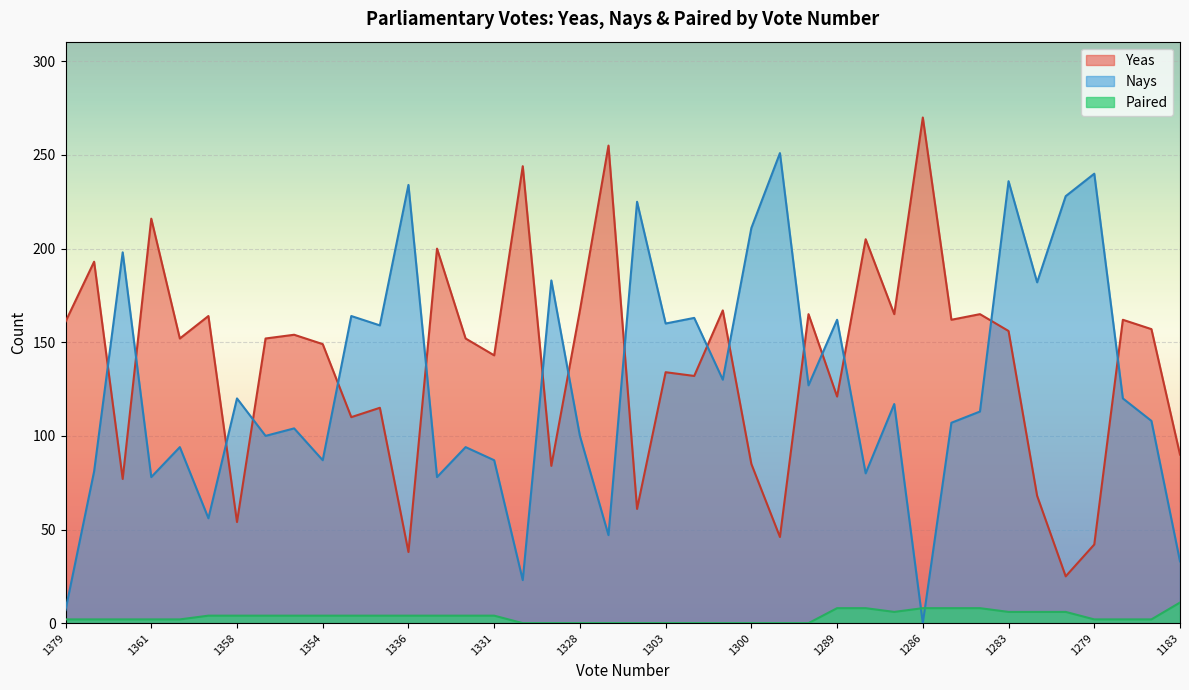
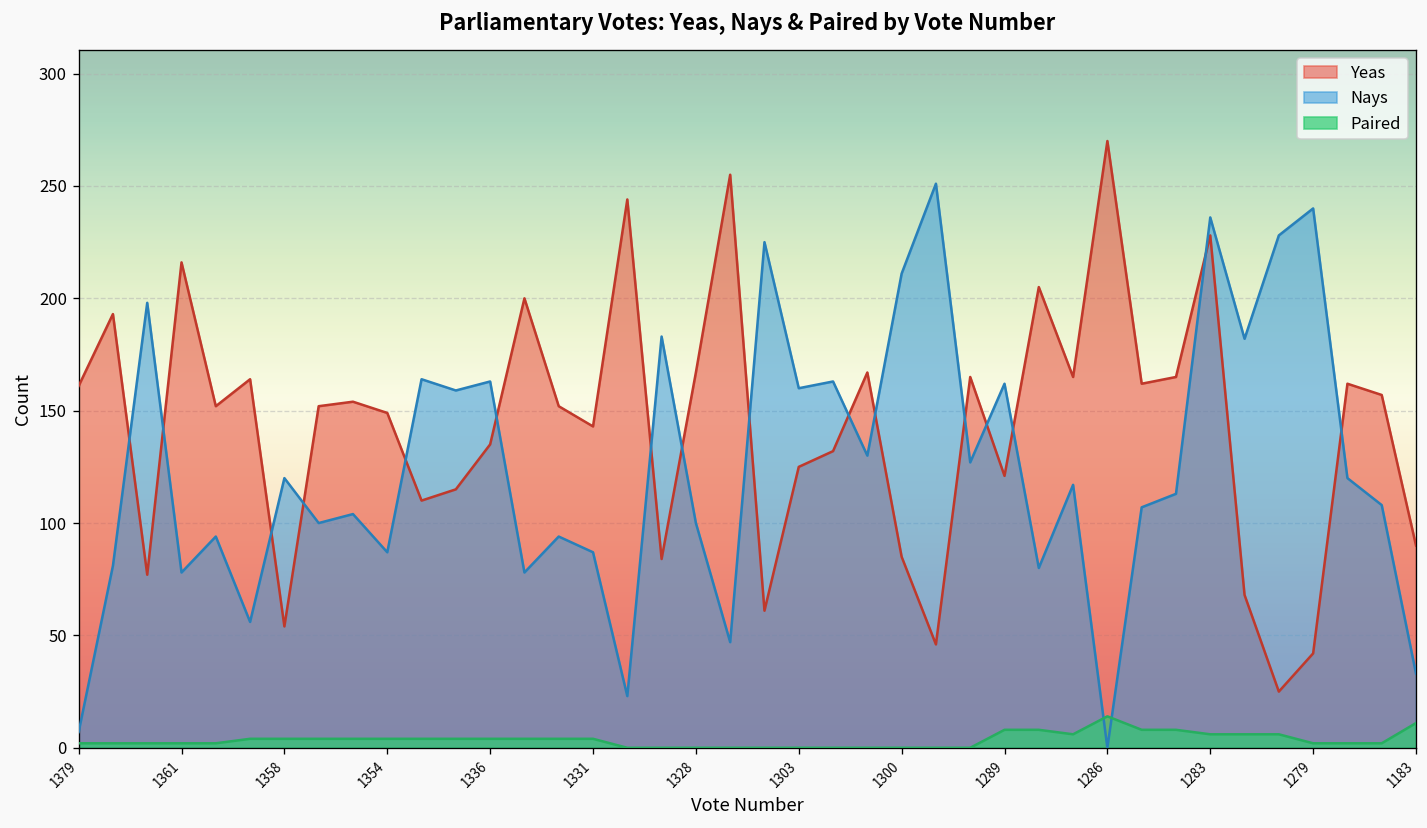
  {
    "Yeas": {
      "1379": 161,
      "1361": 216,
      "1358": 54,
      "1354": 149,
-     "1336": 38,
+     "1336": 135,
      "1331": 143,
      "1328": 167,
-     "1303": 134,
+     "1303": 125,
      "1300": 85,
      "1289": 121,
      "1286": 270,
-     "1283": 156,
+     "1283": 228,
      "1279": 42,
      "1183": 90
    },
    "Nays": {
      "1379": 7,
      "1361": 78,
      "1358": 120,
      "1354": 87,
-     "1336": 234,
+     "1336": 163,
      "1331": 87,
      "1328": 100,
      "1303": 160,
      "1300": 211,
      "1289": 162,
      "1286": 0,
      "1283": 236,
      "1279": 240,
      "1183": 33
    },
    "Paired": {
      "1379": 2,
      "1361": 2,
      "1358": 4,
      "1354": 4,
      "1336": 4,
      "1331": 4,
      "1328": 0,
      "1303": 0,
      "1300": 0,
      "1289": 8,
-     "1286": 8,
+     "1286": 14,
      "1283": 6,
      "1279": 2,
      "1183": 11
    }
  }
